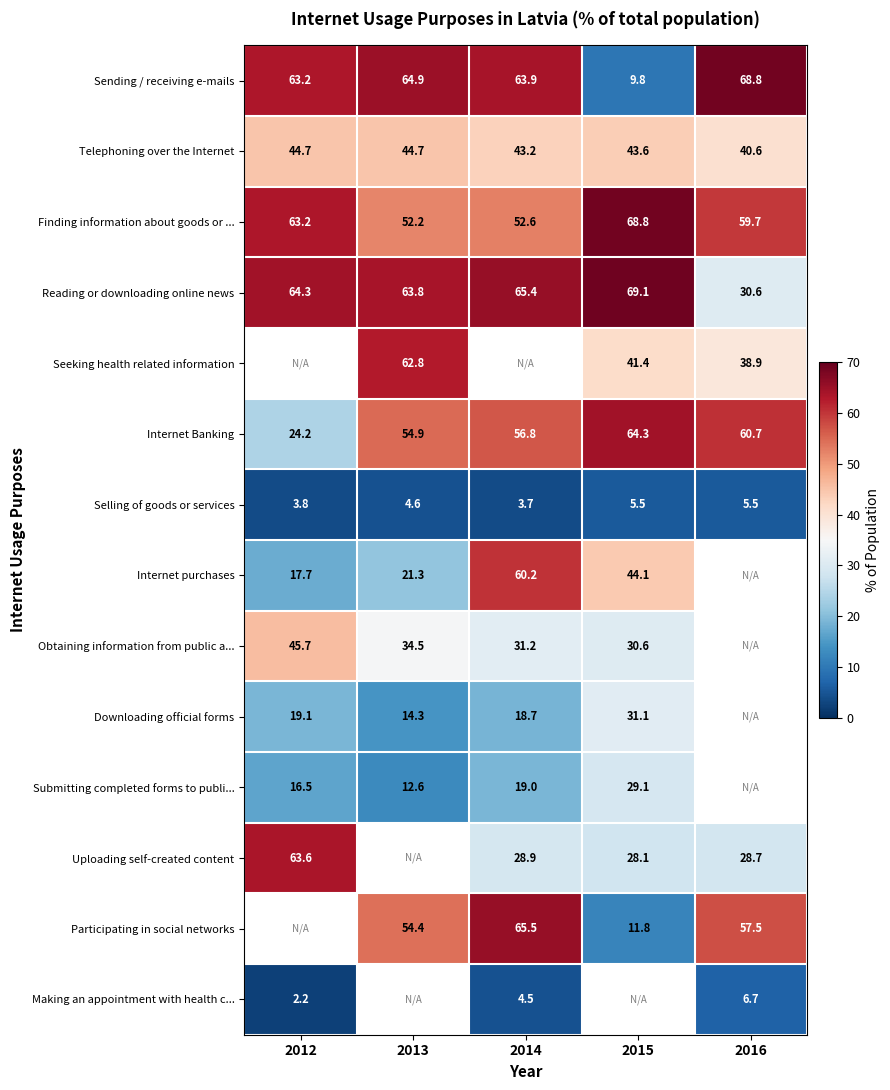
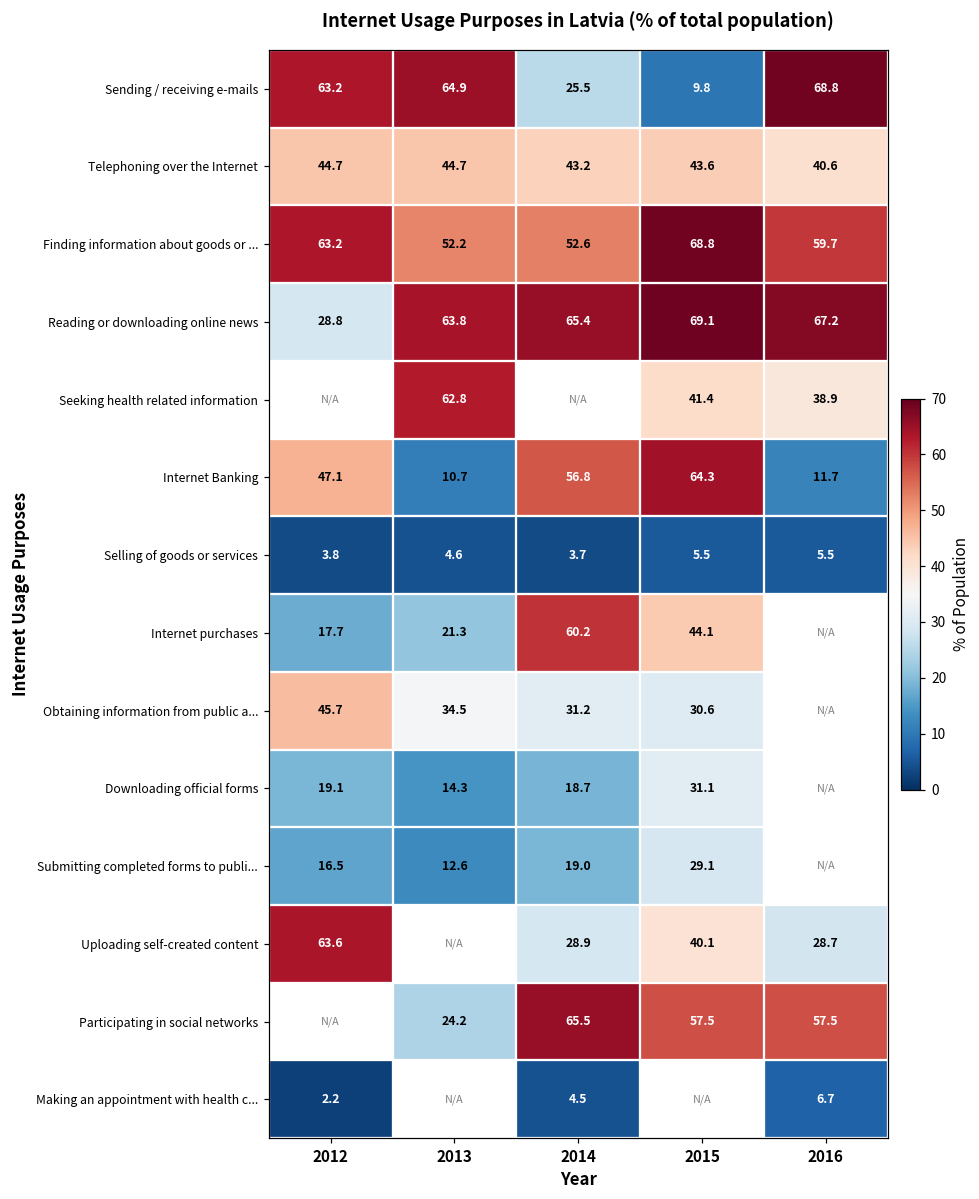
  {
    "Sending / receiving e-mails": {
      "2012": 63.2,
      "2013": 64.9,
-     "2014": 63.9,
+     "2014": 25.5,
      "2015": 9.8,
      "2016": 68.8
    },
    "Telephoning over the Internet": {
      "2012": 44.7,
      "2013": 44.7,
      "2014": 43.2,
      "2015": 43.6,
      "2016": 40.6
    },
    "Finding information about goods or ...": {
      "2012": 63.2,
      "2013": 52.2,
      "2014": 52.6,
      "2015": 68.8,
      "2016": 59.7
    },
    "Reading or downloading online news": {
-     "2012": 64.3,
+     "2012": 28.8,
      "2013": 63.8,
      "2014": 65.4,
      "2015": 69.1,
-     "2016": 30.6
+     "2016": 67.2
    },
    "Seeking health related information": {
      "2013": 62.8,
      "2015": 41.4,
      "2016": 38.9
    },
    "Internet Banking": {
-     "2012": 24.2,
-     "2013": 54.9,
+     "2012": 47.1,
+     "2013": 10.7,
      "2014": 56.8,
      "2015": 64.3,
-     "2016": 60.7
+     "2016": 11.7
    },
    "Selling of goods or services": {
      "2012": 3.8,
      "2013": 4.6,
      "2014": 3.7,
      "2015": 5.5,
      "2016": 5.5
    },
    "Internet purchases": {
      "2012": 17.7,
      "2013": 21.3,
      "2014": 60.2,
      "2015": 44.1
    },
    "Obtaining information from public a...": {
      "2012": 45.7,
      "2013": 34.5,
      "2014": 31.2,
      "2015": 30.6
    },
    "Downloading official forms": {
      "2012": 19.1,
      "2013": 14.3,
      "2014": 18.7,
      "2015": 31.1
    },
    "Submitting completed forms to publi...": {
      "2012": 16.5,
      "2013": 12.6,
      "2014": 19.0,
      "2015": 29.1
    },
    "Uploading self-created content": {
      "2012": 63.6,
      "2014": 28.9,
-     "2015": 28.1,
+     "2015": 40.1,
      "2016": 28.7
    },
    "Participating in social networks": {
-     "2013": 54.4,
+     "2013": 24.2,
      "2014": 65.5,
-     "2015": 11.8,
+     "2015": 57.5,
      "2016": 57.5
    },
    "Making an appointment with health c...": {
      "2012": 2.2,
      "2014": 4.5,
      "2016": 6.7
    }
  }
